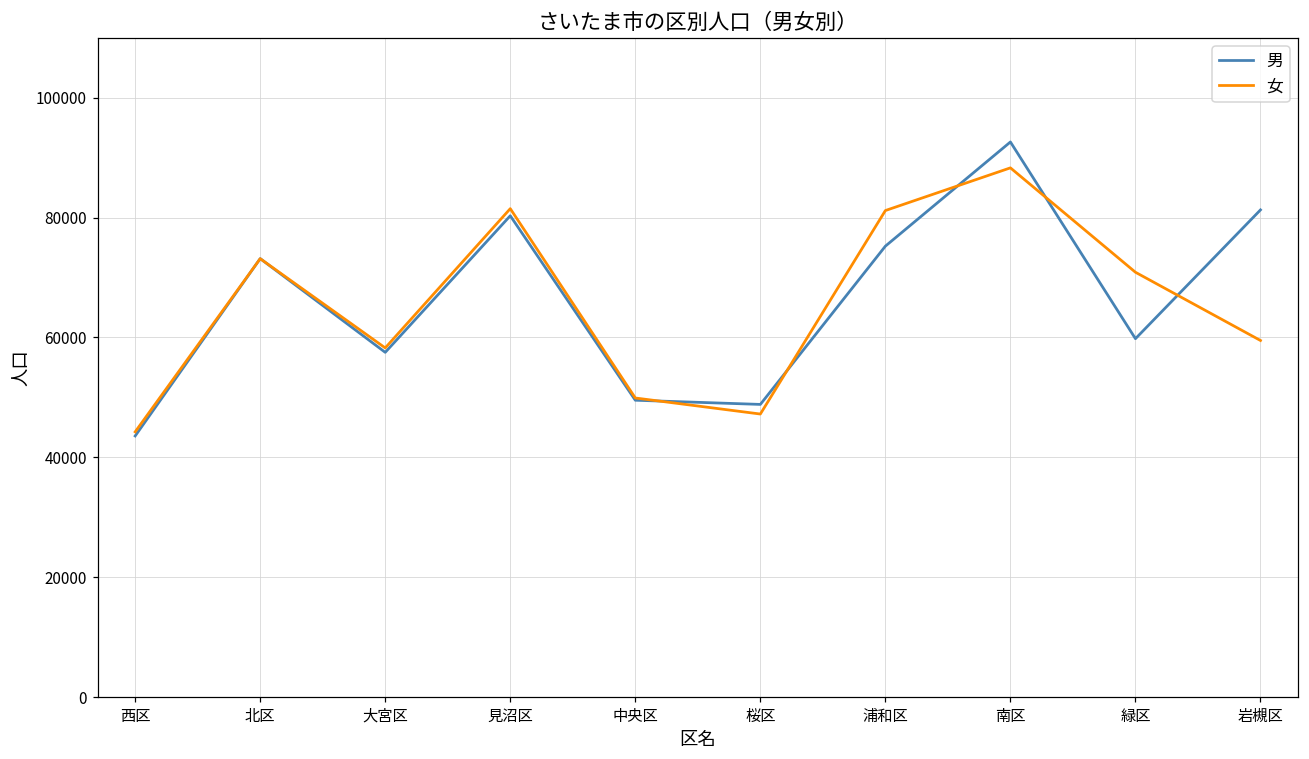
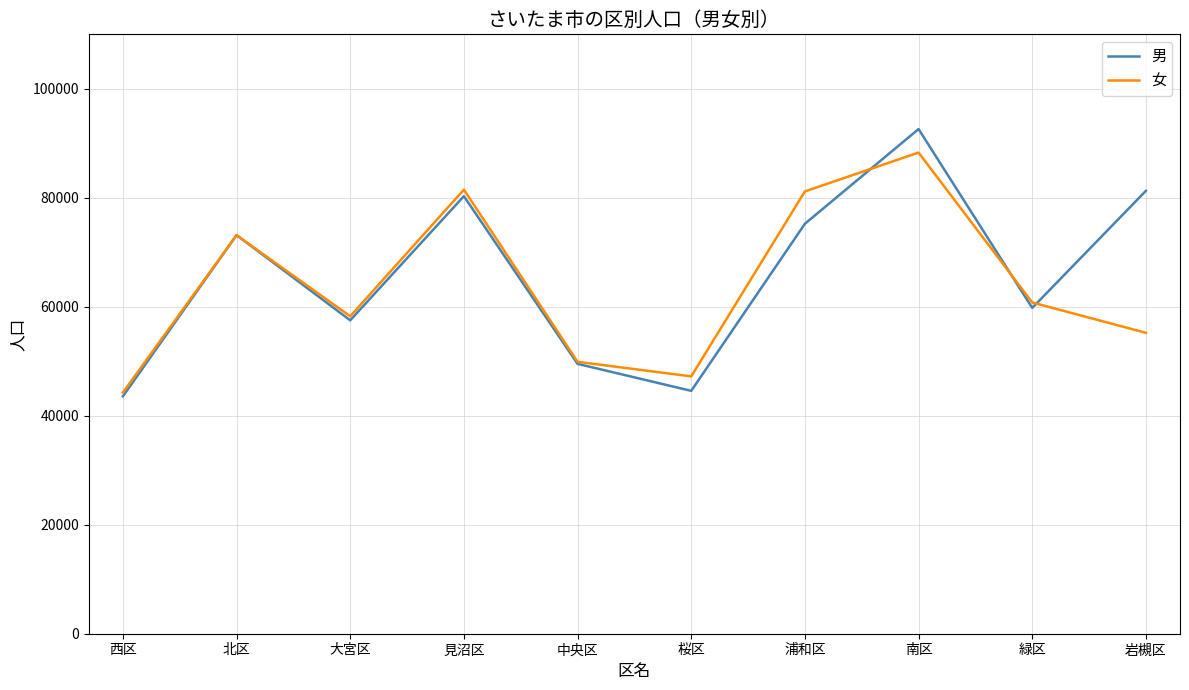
  {
    "男": {
      "西区": 44000,
      "大宮区": 58000,
      "見沼区": 80000,
-     "桜区": 49000,
+     "桜区": 45000,
      "浦和区": 75000,
      "南区": 93000,
      "緑区": 60000,
      "岩槻区": 81000
    },
    "女": {
      "西区": 44000,
      "大宮区": 58000,
      "見沼区": 81000,
      "桜区": 47000,
      "浦和区": 81000,
      "南区": 88000,
-     "緑区": 71000,
-     "岩槻区": 59000
+     "緑区": 61000,
+     "岩槻区": 55000
    }
  }
